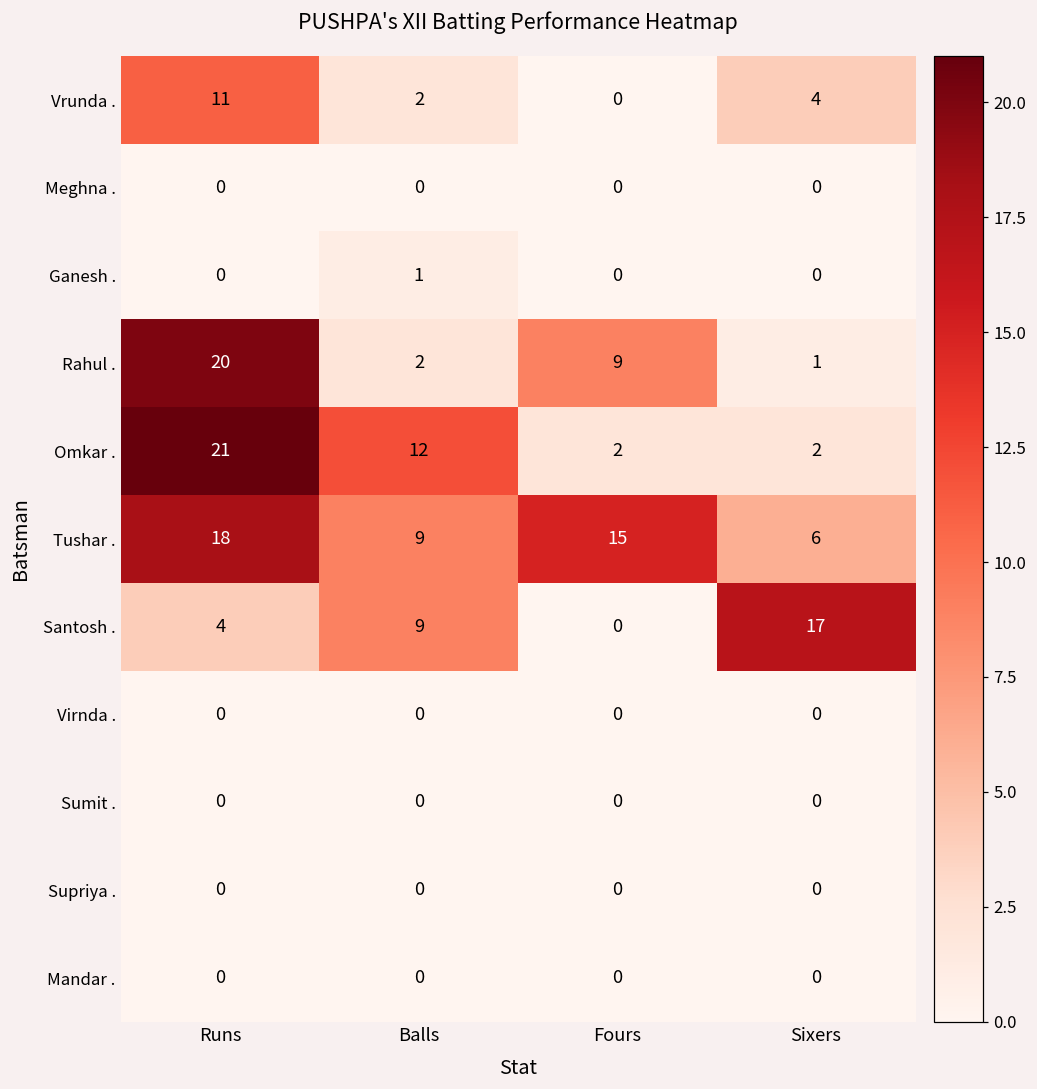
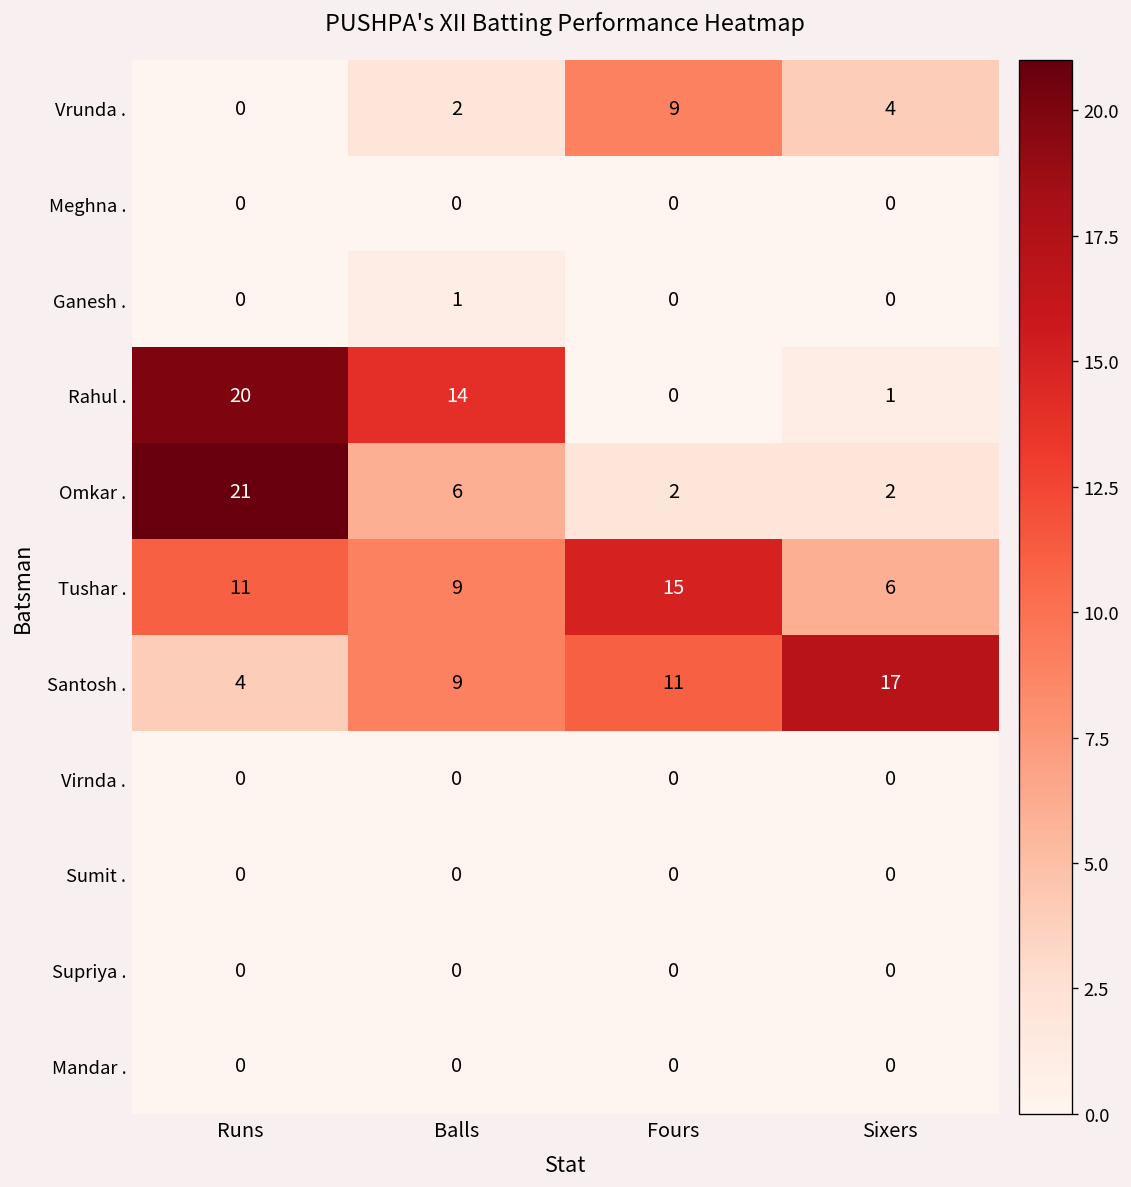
  {
    "Vrunda .": {
-     "Runs": 11,
+     "Runs": 0,
      "Balls": 2,
-     "Fours": 0,
+     "Fours": 9,
      "Sixers": 4
    },
    "Meghna .": {
      "Runs": 0,
      "Balls": 0,
      "Fours": 0,
      "Sixers": 0
    },
    "Ganesh .": {
      "Runs": 0,
      "Balls": 1,
      "Fours": 0,
      "Sixers": 0
    },
    "Rahul .": {
      "Runs": 20,
-     "Balls": 2,
-     "Fours": 9,
+     "Balls": 14,
+     "Fours": 0,
      "Sixers": 1
    },
    "Omkar .": {
      "Runs": 21,
-     "Balls": 12,
+     "Balls": 6,
      "Fours": 2,
      "Sixers": 2
    },
    "Tushar .": {
-     "Runs": 18,
+     "Runs": 11,
      "Balls": 9,
      "Fours": 15,
      "Sixers": 6
    },
    "Santosh .": {
      "Runs": 4,
      "Balls": 9,
-     "Fours": 0,
+     "Fours": 11,
      "Sixers": 17
    },
    "Virnda .": {
      "Runs": 0,
      "Balls": 0,
      "Fours": 0,
      "Sixers": 0
    },
    "Sumit .": {
      "Runs": 0,
      "Balls": 0,
      "Fours": 0,
      "Sixers": 0
    },
    "Supriya .": {
      "Runs": 0,
      "Balls": 0,
      "Fours": 0,
      "Sixers": 0
    },
    "Mandar .": {
      "Runs": 0,
      "Balls": 0,
      "Fours": 0,
      "Sixers": 0
    }
  }
